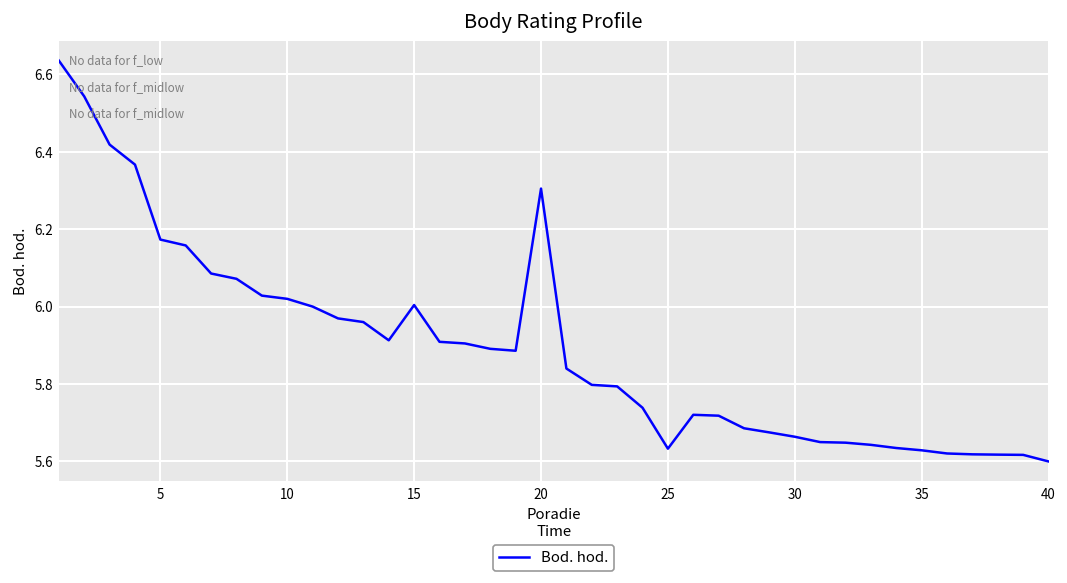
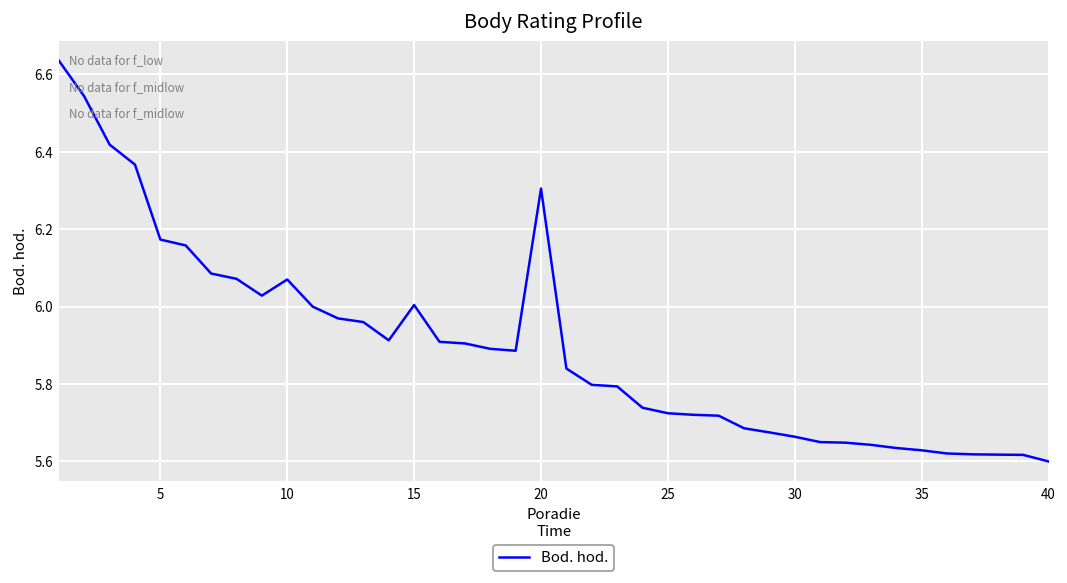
  {
    "5": 6.17,
-   "10": 6.02,
+   "10": 6.07,
    "15": 6.00,
    "20": 6.30,
-   "25": 5.63,
+   "25": 5.72,
    "30": 5.66,
    "35": 5.63,
    "40": 5.60
  }
